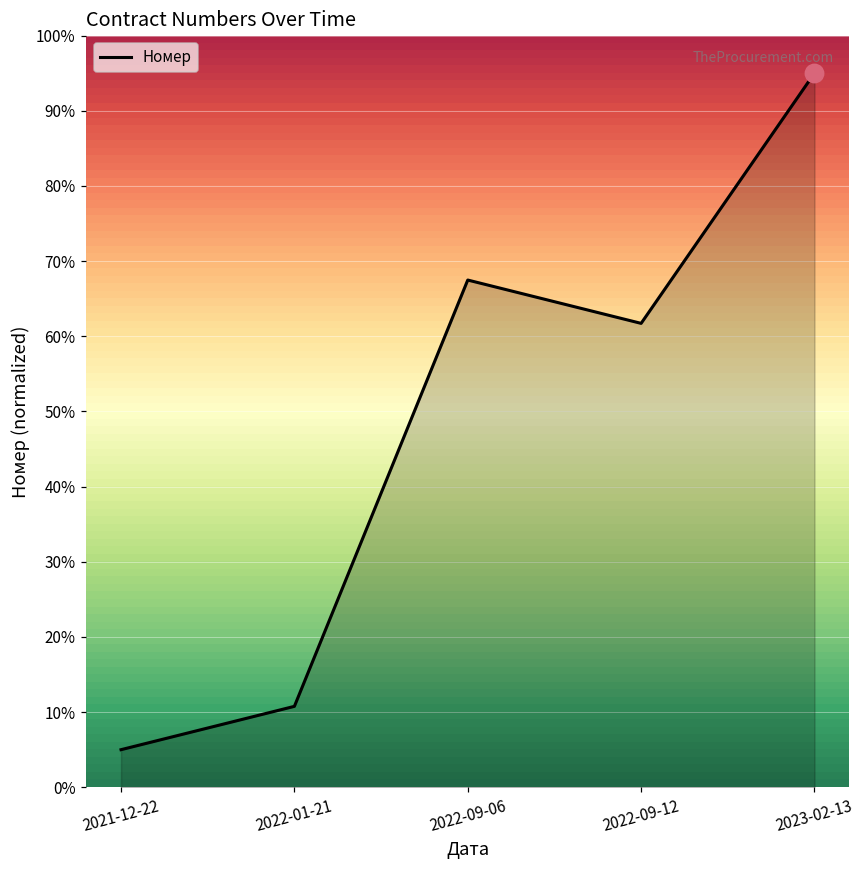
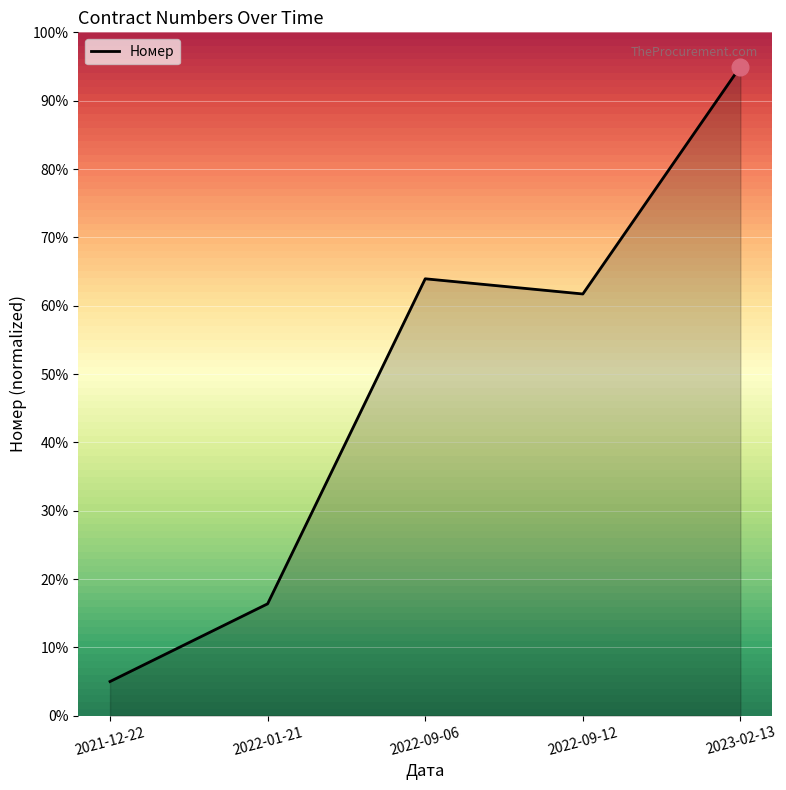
  {
    "Номер": {
      "2021-12-22": "5%",
-     "2022-01-21": "11%",
-     "2022-09-06": "67%",
+     "2022-01-21": "16%",
+     "2022-09-06": "64%",
      "2022-09-12": "62%"
    }
  }
